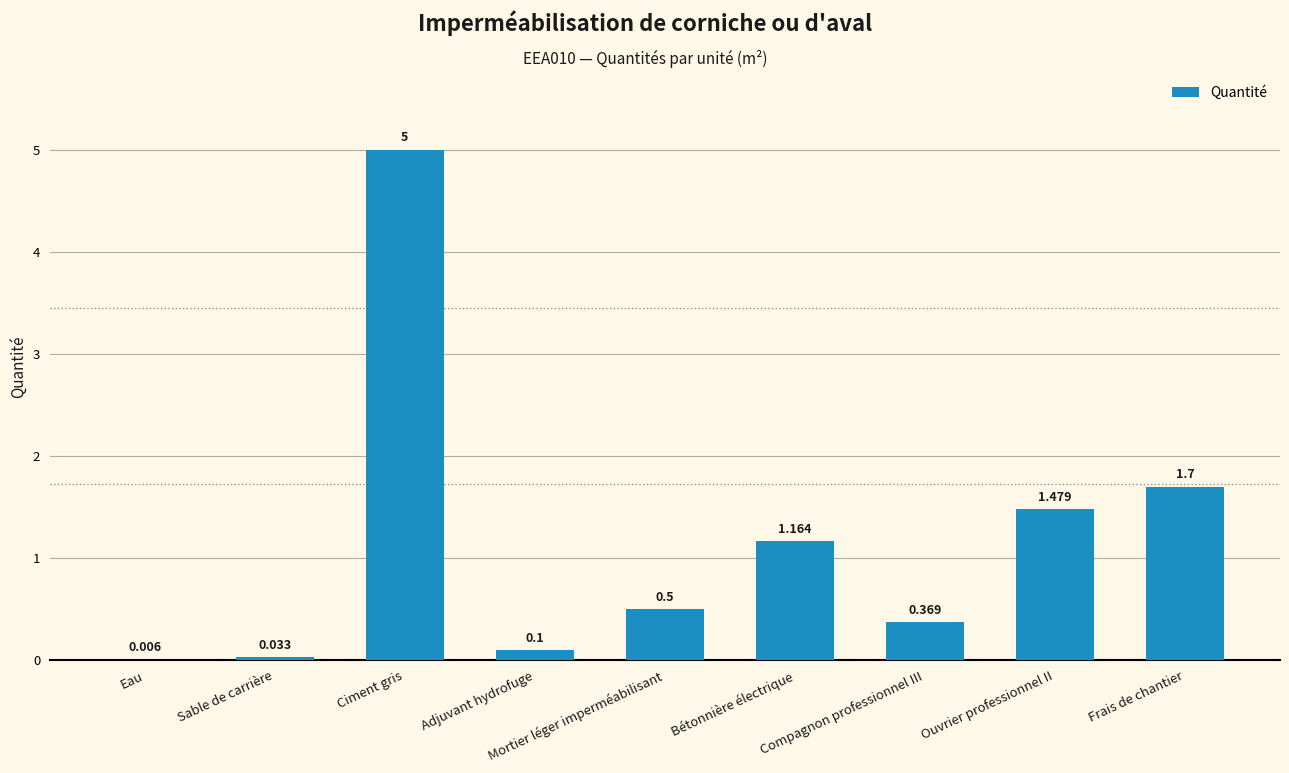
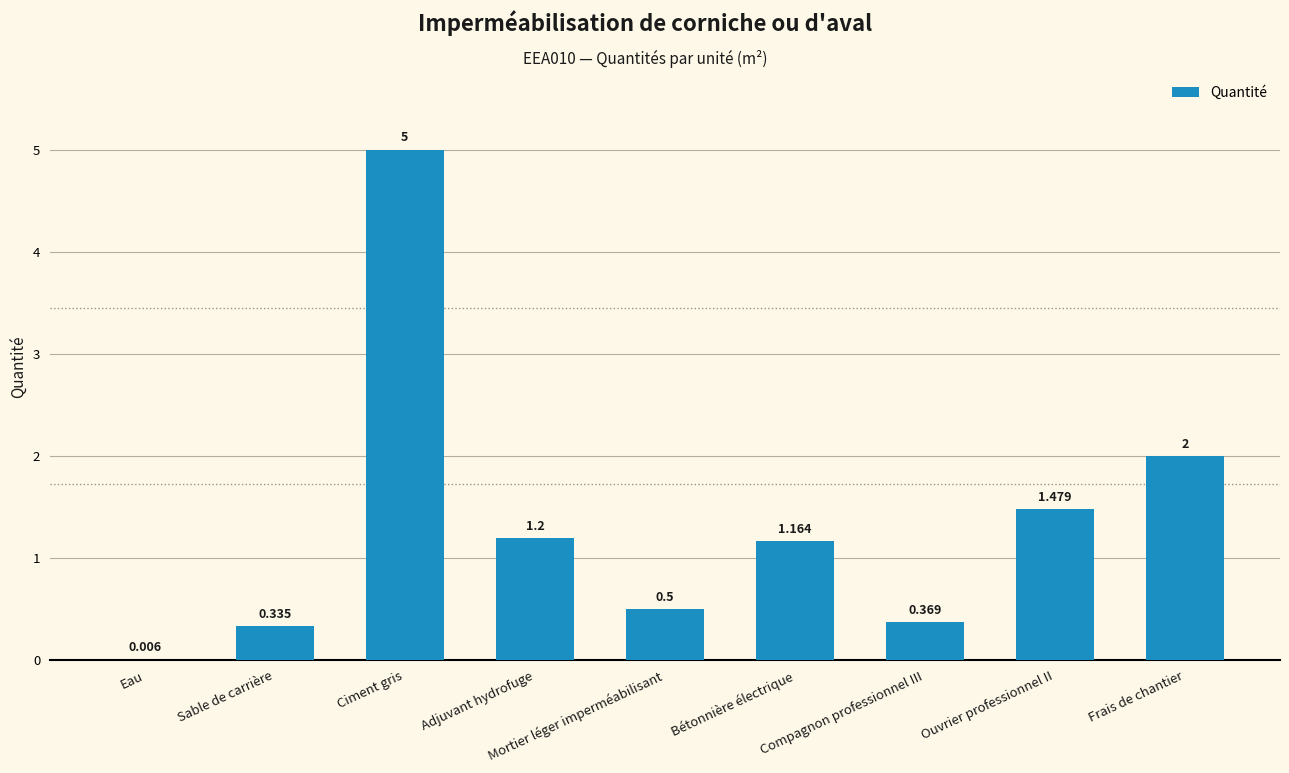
  {
    "Eau": 0.006,
-   "Sable de carrière": 0.033,
+   "Sable de carrière": 0.335,
    "Ciment gris": 5,
-   "Adjuvant hydrofuge": 0.1,
+   "Adjuvant hydrofuge": 1.2,
    "Mortier léger imperméabilisant": 0.5,
    "Bétonnière électrique": 1.164,
    "Compagnon professionnel III": 0.369,
    "Ouvrier professionnel II": 1.479,
-   "Frais de chantier": 1.7
+   "Frais de chantier": 2
  }
